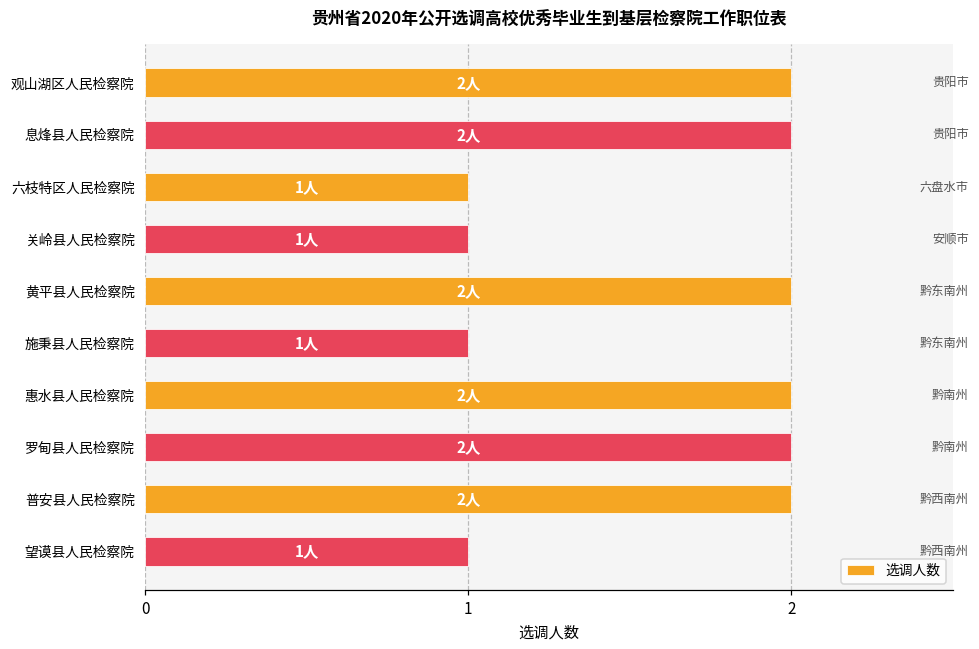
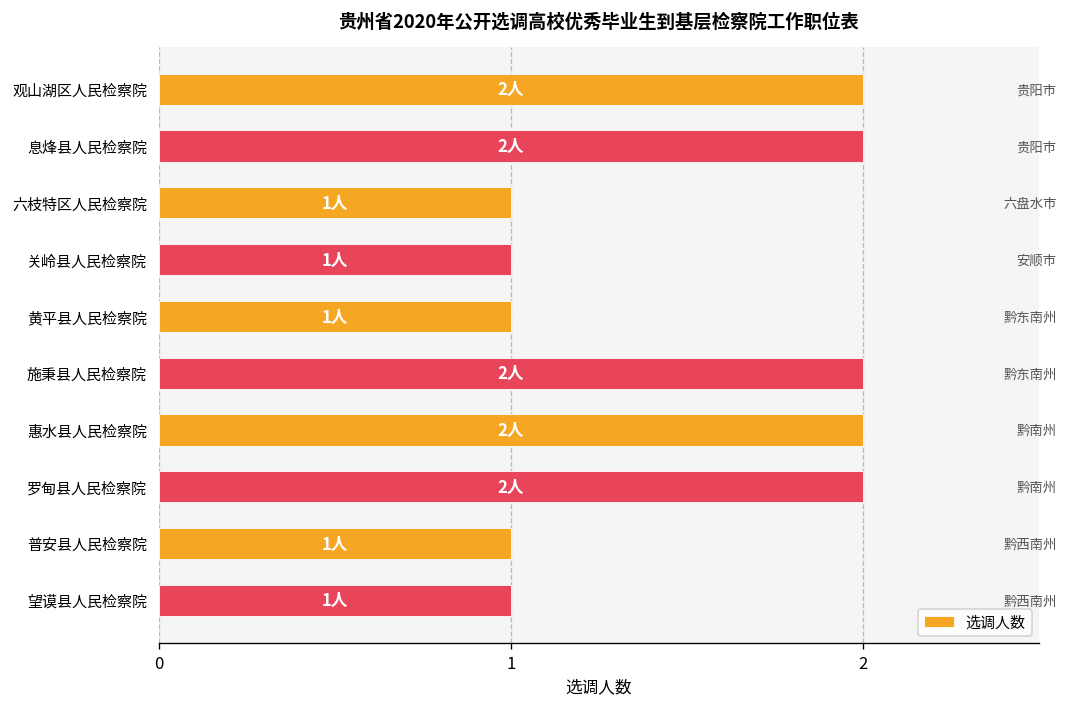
  {
    "观山湖区人民检察院": "2人",
    "息烽县人民检察院": "2人",
    "六枝特区人民检察院": "1人",
    "关岭县人民检察院": "1人",
-   "黄平县人民检察院": "2人",
-   "施秉县人民检察院": "1人",
+   "黄平县人民检察院": "1人",
+   "施秉县人民检察院": "2人",
    "惠水县人民检察院": "2人",
    "罗甸县人民检察院": "2人",
-   "普安县人民检察院": "2人",
+   "普安县人民检察院": "1人",
    "望谟县人民检察院": "1人"
  }
